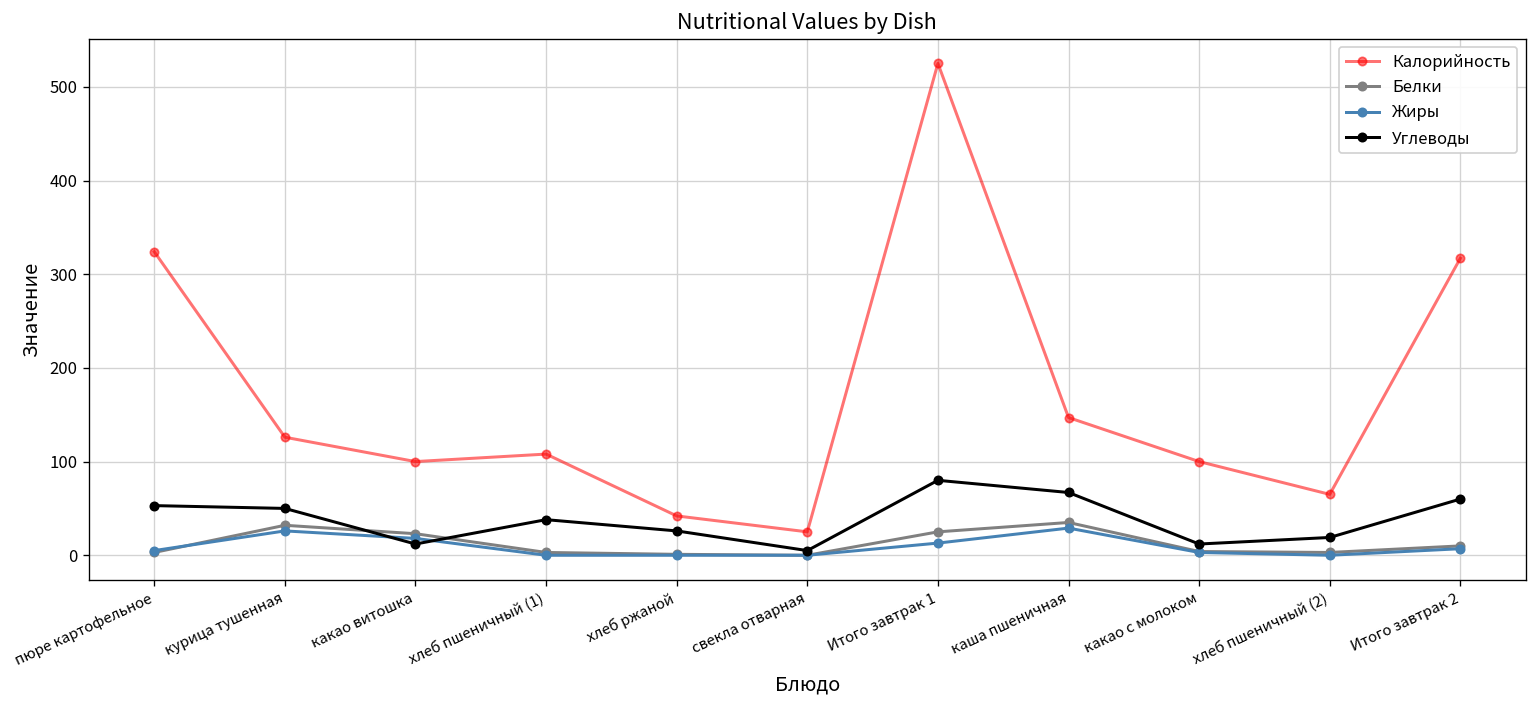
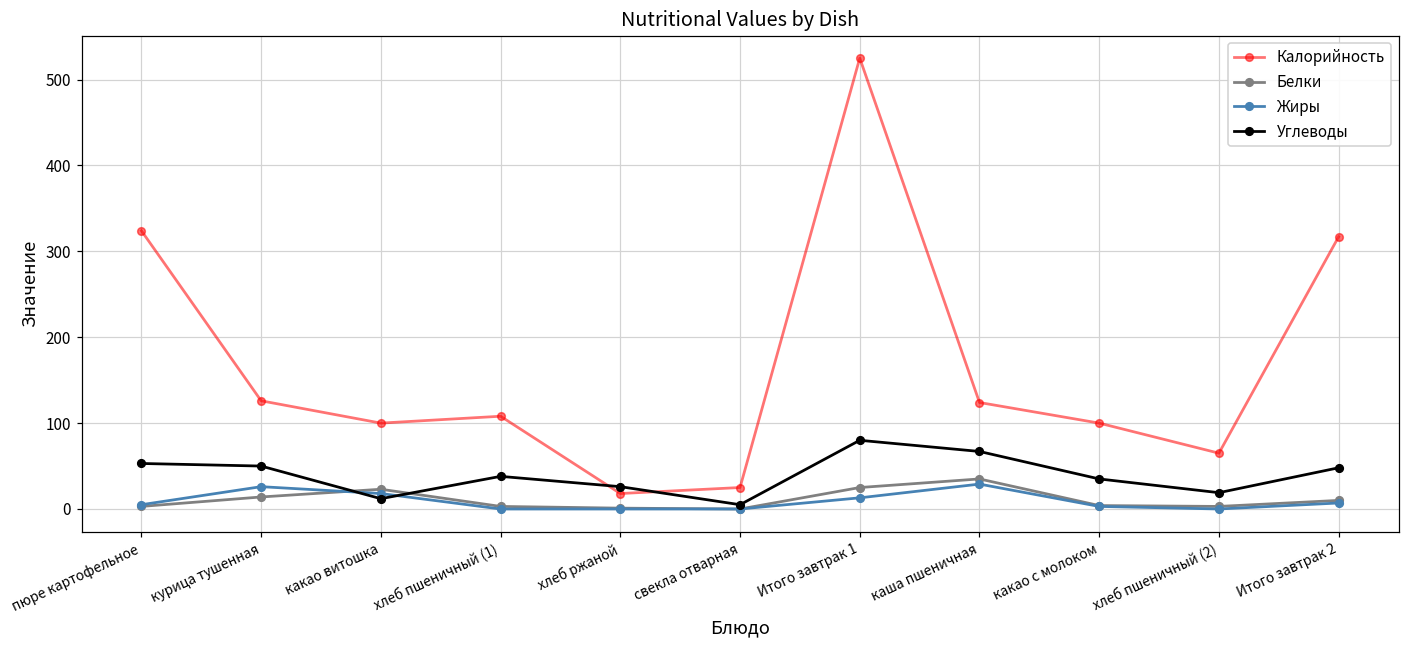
  {
    "Калорийность": {
      "пюре картофельное": 320,
      "курица тушенная": 130,
      "какао витошка": 100,
      "хлеб пшеничный (1)": 110,
-     "хлеб ржаной": 40,
+     "хлеб ржаной": 20,
      "свекла отварная": 30,
      "Итого завтрак 1": 530,
-     "каша пшеничная": 150,
+     "каша пшеничная": 120,
      "какао с молоком": 100,
      "хлеб пшеничный (2)": 70,
      "Итого завтрак 2": 320
    },
    "Белки": {
-     "курица тушенная": 30,
+     "курица тушенная": 10,
      "какао витошка": 20,
      "Итого завтрак 1": 30,
      "каша пшеничная": 40
    },
    "Жиры": {
      "курица тушенная": 30,
      "какао витошка": 20,
      "Итого завтрак 1": 10,
      "каша пшеничная": 30
    },
    "Углеводы": {
      "пюре картофельное": 50,
      "курица тушенная": 50,
      "какао витошка": 10,
      "хлеб пшеничный (1)": 40,
      "хлеб ржаной": 30,
      "свекла отварная": 10,
      "Итого завтрак 1": 80,
      "каша пшеничная": 70,
-     "какао с молоком": 10,
+     "какао с молоком": 40,
      "хлеб пшеничный (2)": 20,
-     "Итого завтрак 2": 60
+     "Итого завтрак 2": 50
    }
  }
